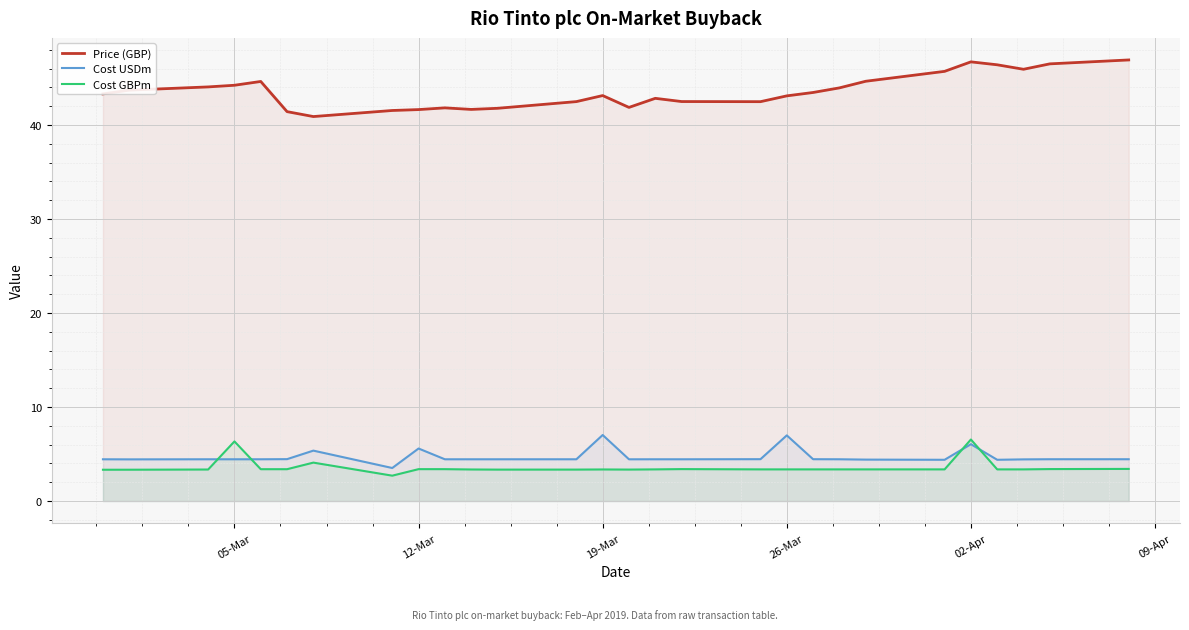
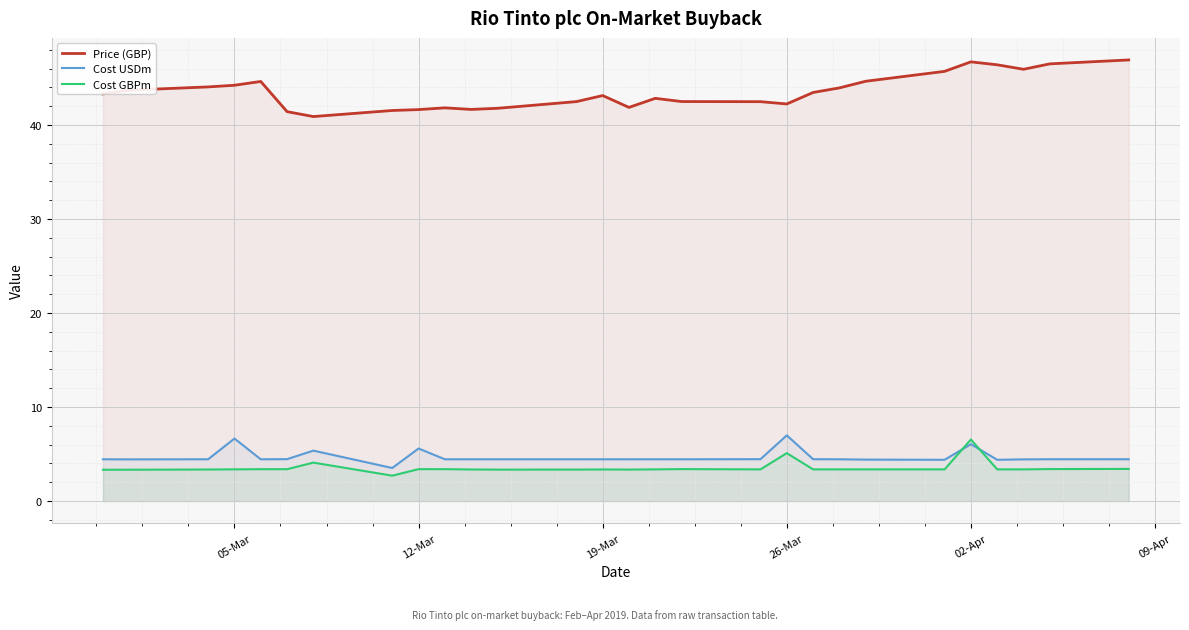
  {
    "Price (GBP)": {
      "05-Mar": 44,
      "12-Mar": 42,
      "19-Mar": 43,
-     "26-Mar": 43,
+     "26-Mar": 42,
      "02-Apr": 47
    },
    "Cost USDm": {
-     "05-Mar": 4,
+     "05-Mar": 7,
      "12-Mar": 6,
-     "19-Mar": 7,
+     "19-Mar": 4,
      "26-Mar": 7,
      "02-Apr": 6
    },
    "Cost GBPm": {
-     "05-Mar": 6,
+     "05-Mar": 3,
      "12-Mar": 3,
      "19-Mar": 3,
-     "26-Mar": 3,
+     "26-Mar": 5,
      "02-Apr": 7
    }
  }
